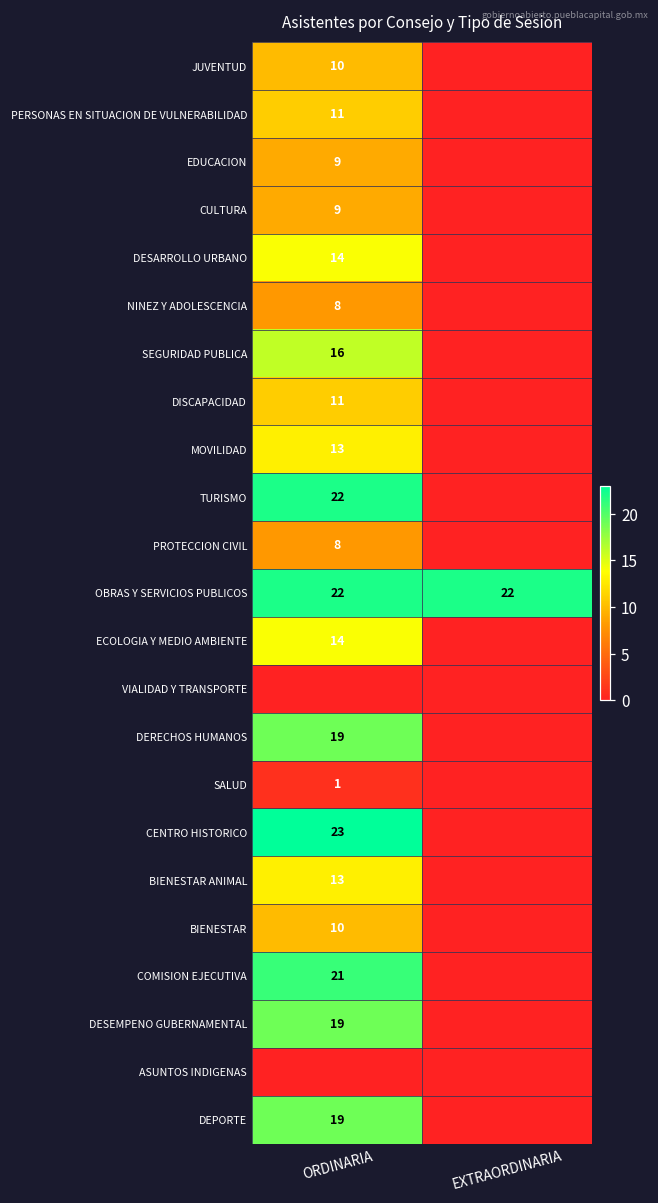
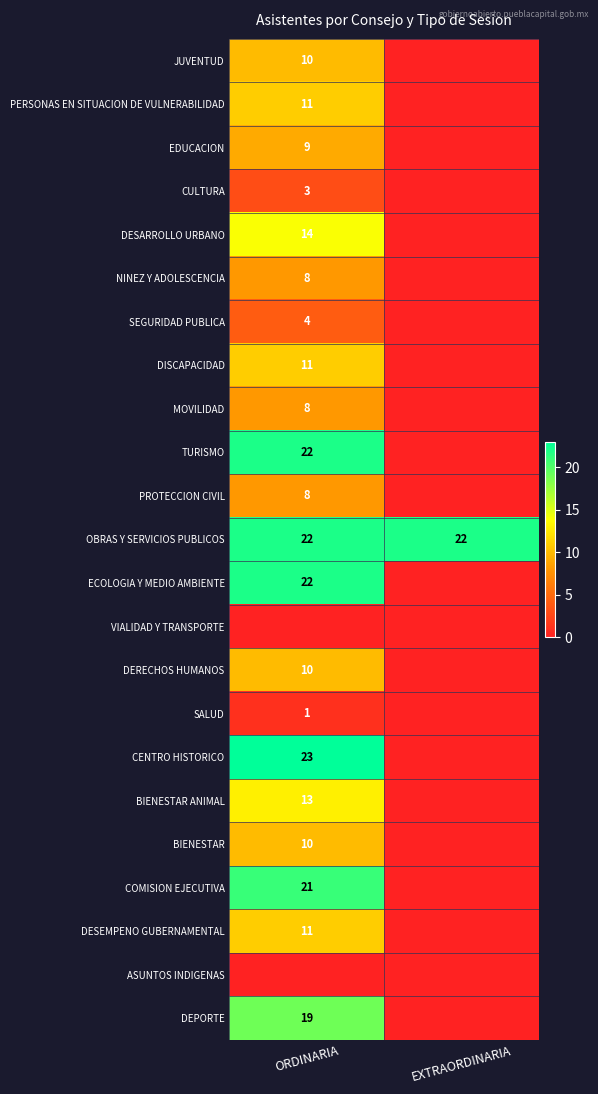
  {
    "JUVENTUD": {
      "ORDINARIA": 10
    },
    "PERSONAS EN SITUACION DE VULNERABILIDAD": {
      "ORDINARIA": 11
    },
    "EDUCACION": {
      "ORDINARIA": 9
    },
    "CULTURA": {
-     "ORDINARIA": 9
+     "ORDINARIA": 3
    },
    "DESARROLLO URBANO": {
      "ORDINARIA": 14
    },
    "NINEZ Y ADOLESCENCIA": {
      "ORDINARIA": 8
    },
    "SEGURIDAD PUBLICA": {
-     "ORDINARIA": 16
+     "ORDINARIA": 4
    },
    "DISCAPACIDAD": {
      "ORDINARIA": 11
    },
    "MOVILIDAD": {
-     "ORDINARIA": 13
+     "ORDINARIA": 8
    },
    "TURISMO": {
      "ORDINARIA": 22
    },
    "PROTECCION CIVIL": {
      "ORDINARIA": 8
    },
    "OBRAS Y SERVICIOS PUBLICOS": {
      "ORDINARIA": 22,
      "EXTRAORDINARIA": 22
    },
    "ECOLOGIA Y MEDIO AMBIENTE": {
-     "ORDINARIA": 14
+     "ORDINARIA": 22
    },
    "DERECHOS HUMANOS": {
-     "ORDINARIA": 19
+     "ORDINARIA": 10
    },
    "SALUD": {
      "ORDINARIA": 1
    },
    "CENTRO HISTORICO": {
      "ORDINARIA": 23
    },
    "BIENESTAR ANIMAL": {
      "ORDINARIA": 13
    },
    "BIENESTAR": {
      "ORDINARIA": 10
    },
    "COMISION EJECUTIVA": {
      "ORDINARIA": 21
    },
    "DESEMPENO GUBERNAMENTAL": {
-     "ORDINARIA": 19
+     "ORDINARIA": 11
    },
    "DEPORTE": {
      "ORDINARIA": 19
    }
  }
